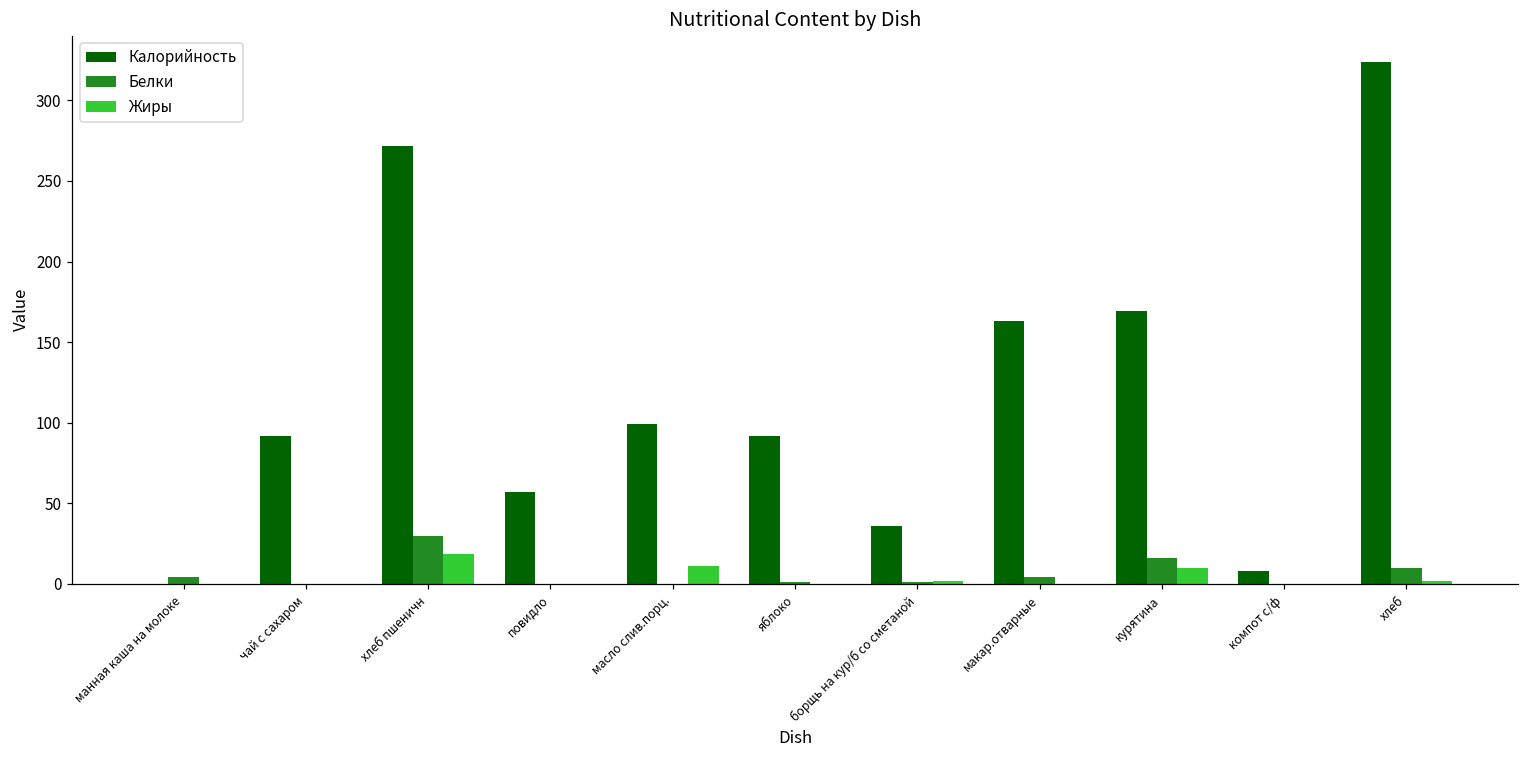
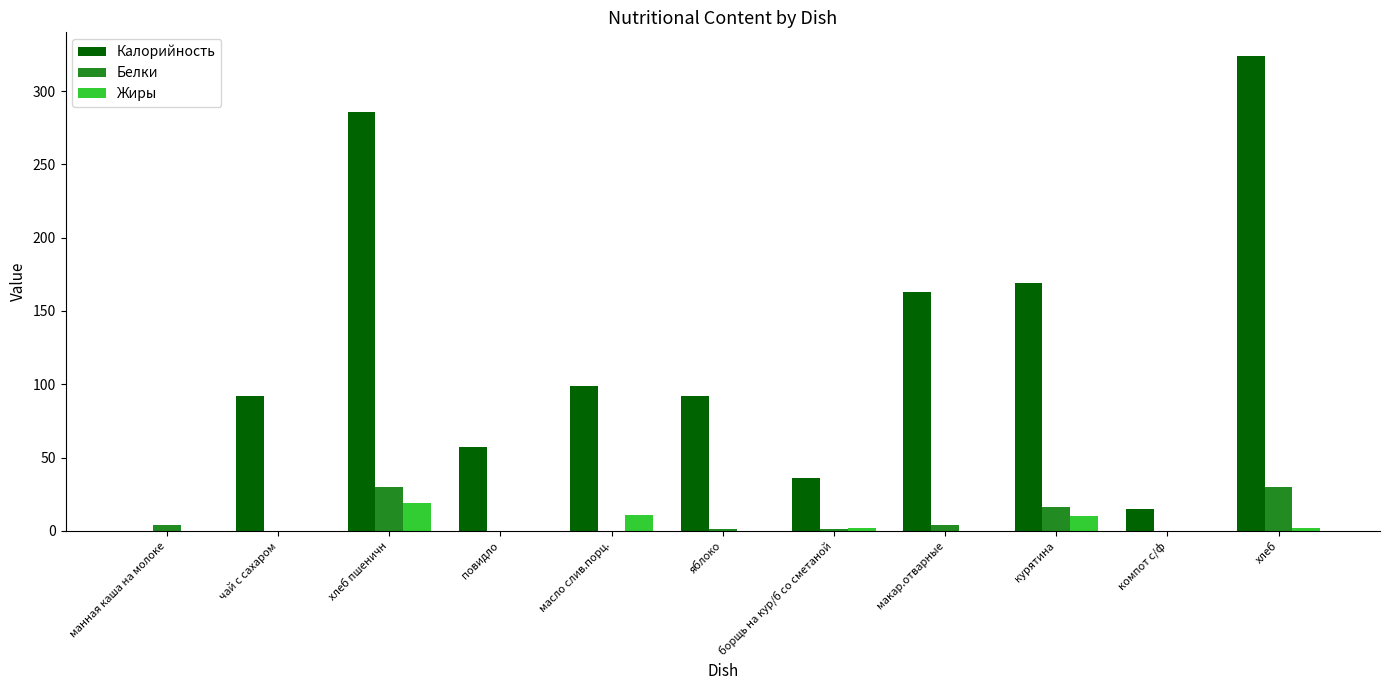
  {
    "Калорийность": {
      "манная каша на молоке": 0,
      "чай с сахаром": 92,
-     "хлеб пшеничн": 272,
+     "хлеб пшеничн": 286,
      "повидло": 57,
      "масло слив.порц.": 99,
      "яблоко": 92,
      "борщь на кур/б со сметаной": 36,
      "макар.отварные": 163,
      "курятина": 169,
-     "компот с/ф": 8,
+     "компот с/ф": 15,
      "хлеб": 324
    },
    "Белки": {
      "манная каша на молоке": 4,
      "чай с сахаром": 0,
      "хлеб пшеничн": 30,
      "повидло": 0,
      "масло слив.порц.": 0,
      "макар.отварные": 4,
      "курятина": 16,
      "компот с/ф": 0,
-     "хлеб": 10
+     "хлеб": 30
    },
    "Жиры": {
      "манная каша на молоке": 0,
      "чай с сахаром": 0,
      "хлеб пшеничн": 19,
      "повидло": 0,
      "масло слив.порц.": 11,
      "яблоко": 0,
      "борщь на кур/б со сметаной": 2,
      "макар.отварные": 0,
      "курятина": 10,
      "компот с/ф": 0,
      "хлеб": 2
    }
  }
